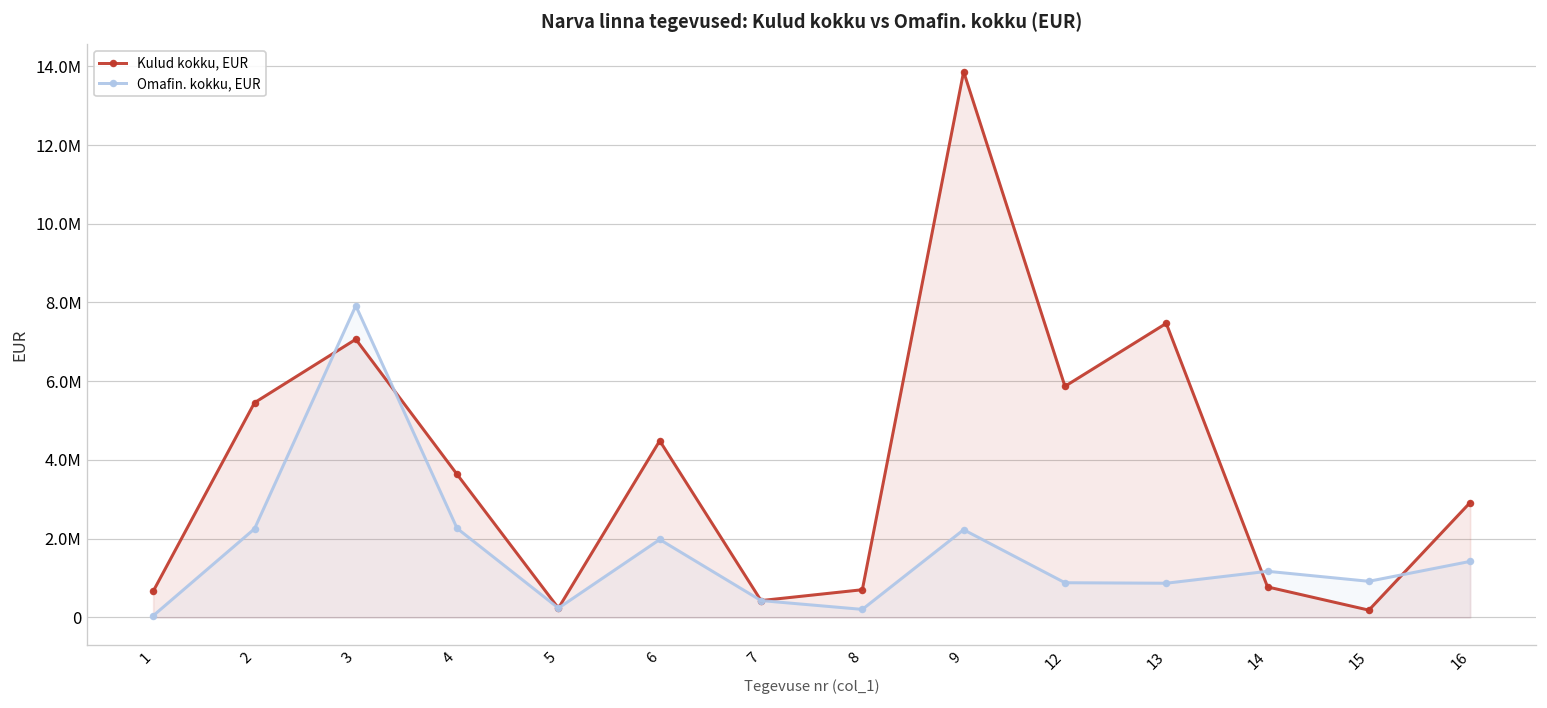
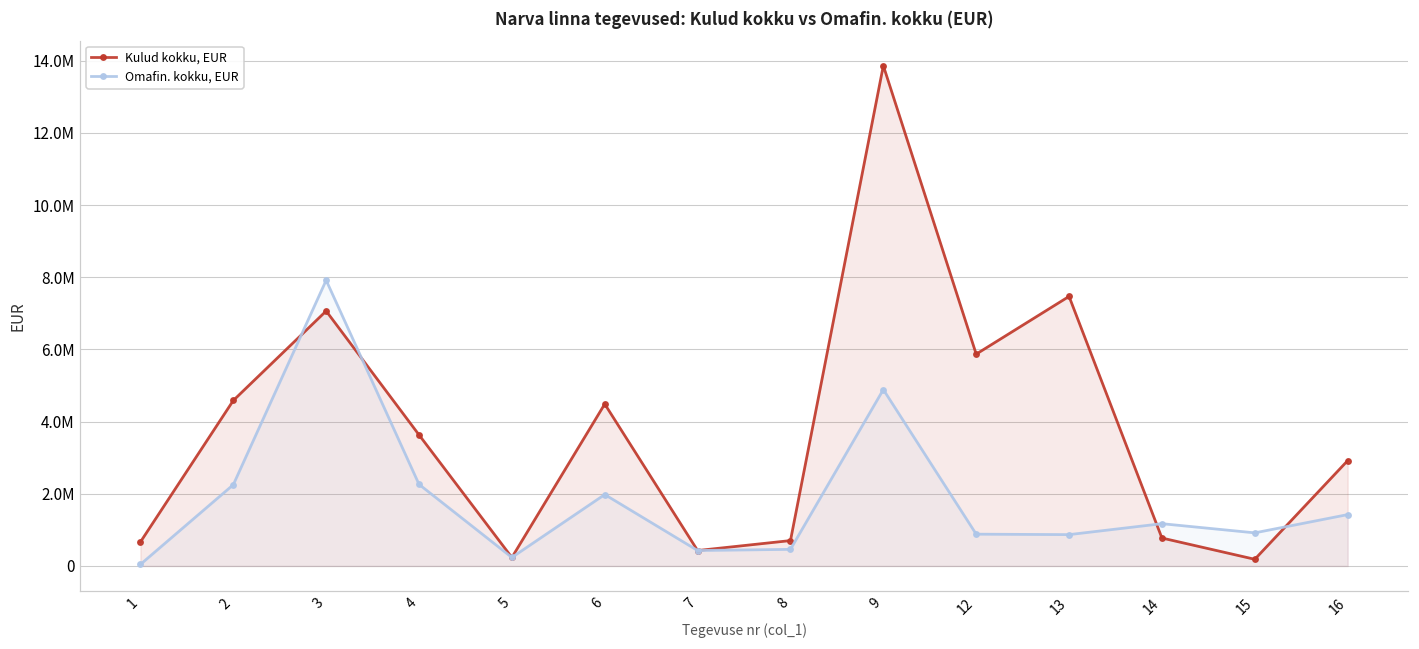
  {
    "Kulud kokku, EUR": {
      "1": 700000,
-     "2": 5500000,
+     "2": 4600000,
      "3": 7100000,
      "4": 3600000,
      "6": 4500000,
      "8": 700000,
      "9": 13900000,
      "12": 5900000,
      "13": 7500000,
      "14": 800000,
      "15": 200000,
      "16": 2900000
    },
    "Omafin. kokku, EUR": {
      "1": 0,
      "2": 2300000,
      "3": 7900000,
      "4": 2300000,
      "6": 2000000,
-     "8": 200000,
-     "9": 2200000,
+     "8": 500000,
+     "9": 4900000,
      "12": 900000,
      "13": 900000,
      "14": 1200000,
      "15": 900000,
      "16": 1400000
    }
  }
